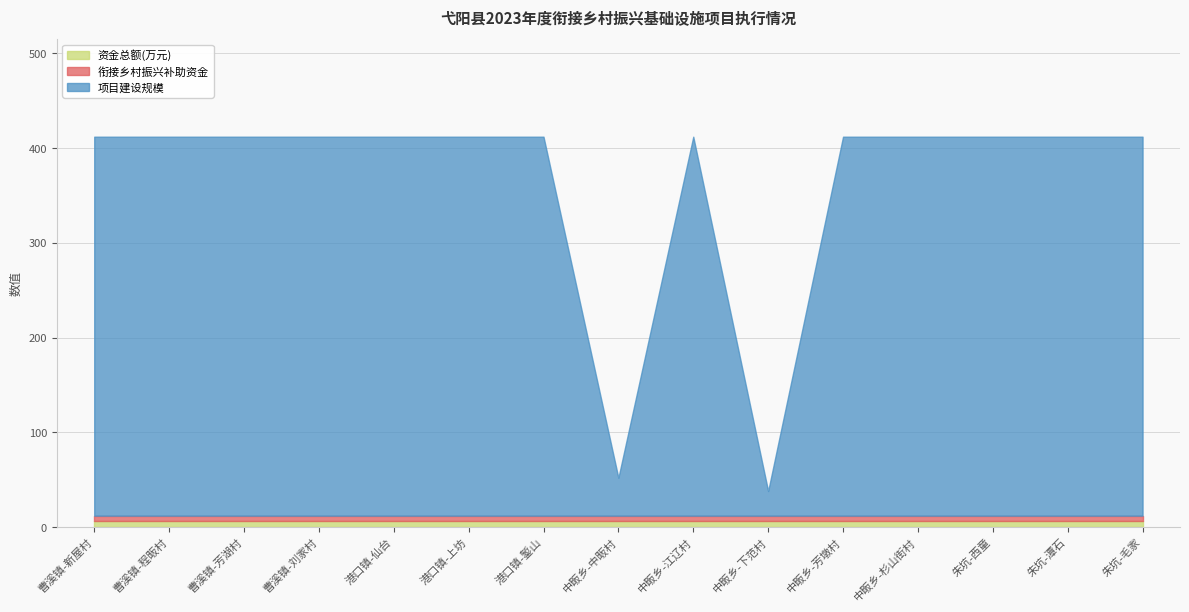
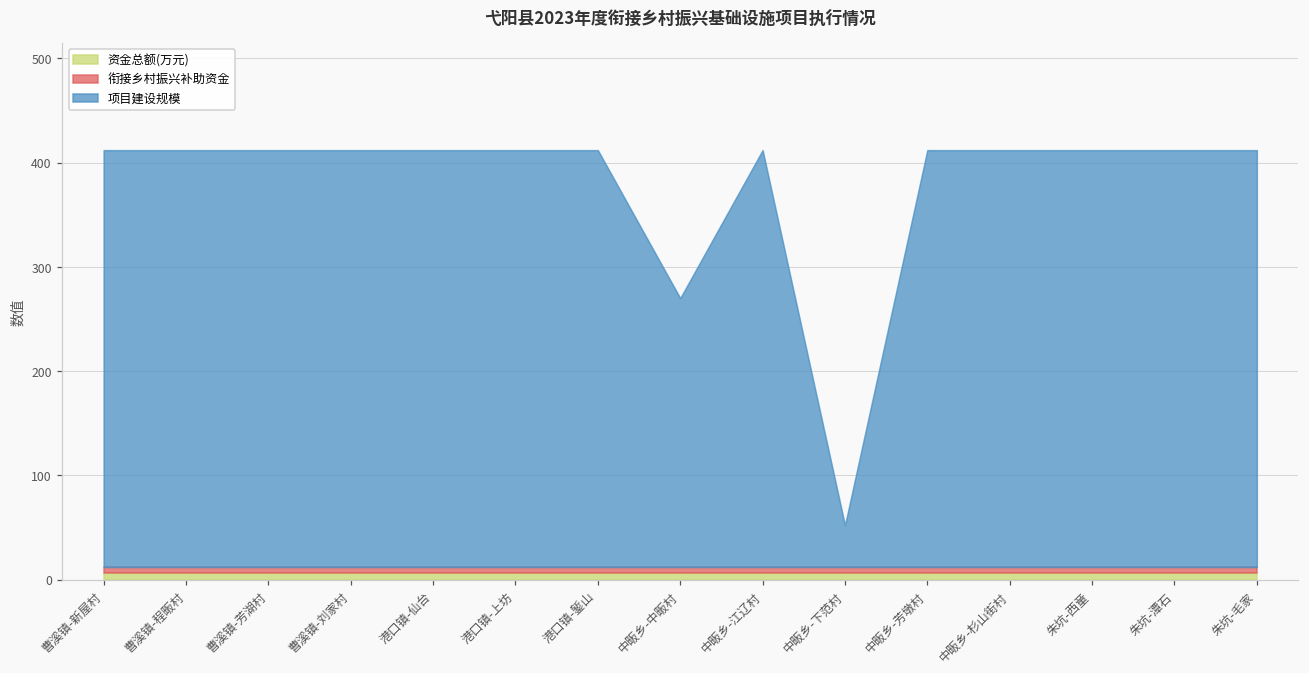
  {
    "资金总额(万元)": {
      "曹溪镇-新屋村": 10,
      "曹溪镇-程畈村": 10,
      "曹溪镇-芳湖村": 10,
      "曹溪镇-刘家村": 10,
      "港口镇-仙台": 10,
      "港口镇-上坊": 10,
      "港口镇-錾山": 10,
      "中畈乡-中畈村": 10,
      "中畈乡-江辽村": 10,
      "中畈乡-下范村": 10,
      "中畈乡-芳墩村": 10,
      "中畈乡-杉山街村": 10,
      "朱坑-西童": 10,
      "朱坑-潭石": 10,
      "朱坑-毛家": 10
    },
    "项目建设规模": {
      "曹溪镇-新屋村": 400,
      "曹溪镇-程畈村": 400,
      "曹溪镇-芳湖村": 400,
      "曹溪镇-刘家村": 400,
      "港口镇-仙台": 400,
      "港口镇-上坊": 400,
      "港口镇-錾山": 400,
-     "中畈乡-中畈村": 40,
+     "中畈乡-中畈村": 260,
      "中畈乡-江辽村": 400,
-     "中畈乡-下范村": 30,
+     "中畈乡-下范村": 40,
      "中畈乡-芳墩村": 400,
      "中畈乡-杉山街村": 400,
      "朱坑-西童": 400,
      "朱坑-潭石": 400,
      "朱坑-毛家": 400
    }
  }
